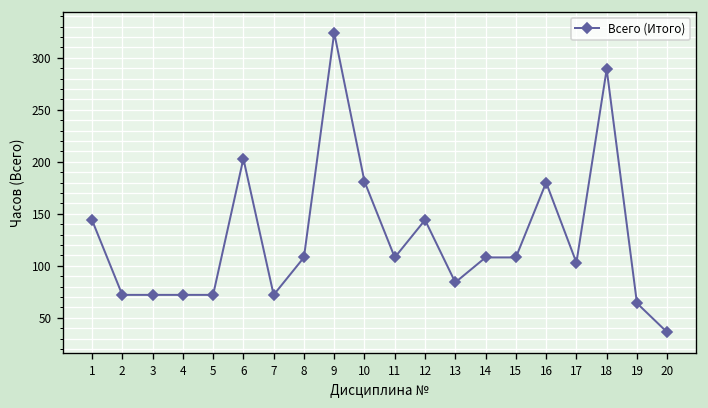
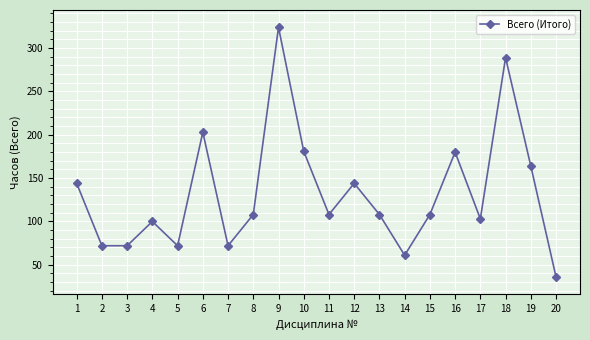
  {
    "1": 140,
    "2": 70,
    "3": 70,
-   "4": 70,
+   "4": 100,
    "5": 70,
    "6": 200,
    "7": 70,
    "8": 110,
    "9": 320,
    "10": 180,
    "11": 110,
    "12": 140,
-   "13": 80,
-   "14": 110,
+   "13": 110,
+   "14": 60,
    "15": 110,
    "16": 180,
    "17": 100,
    "18": 290,
-   "19": 60,
+   "19": 160,
    "20": 40
  }
